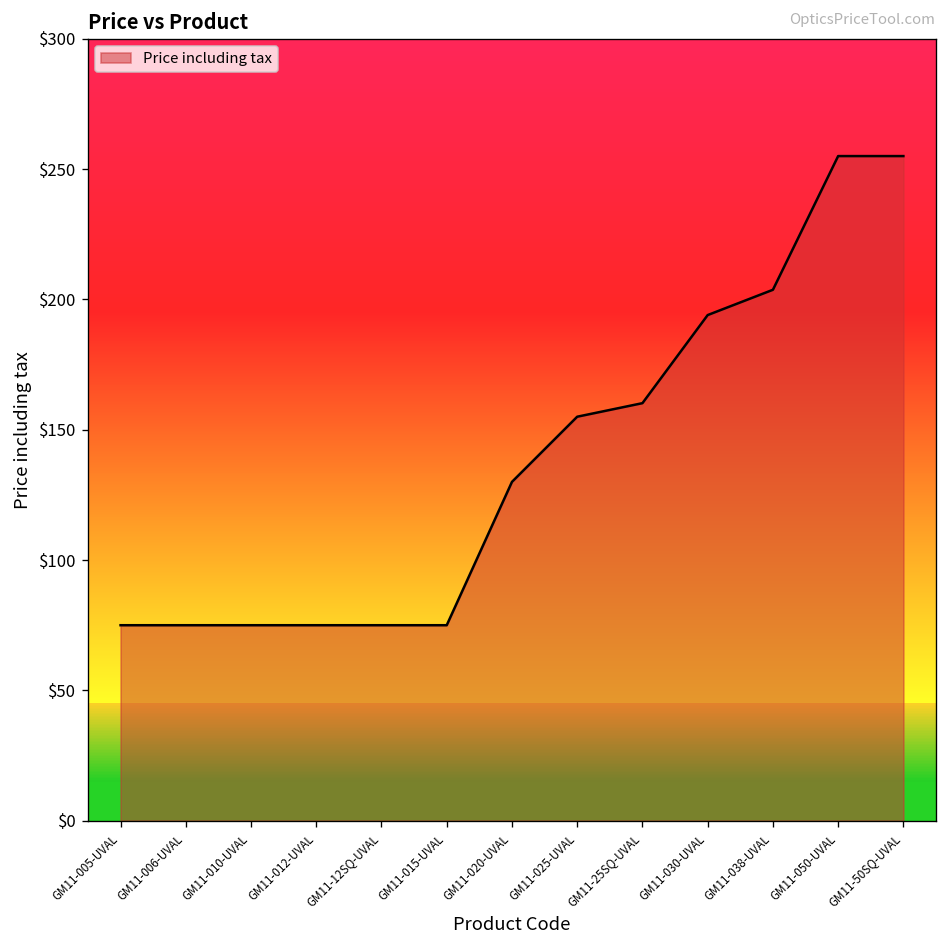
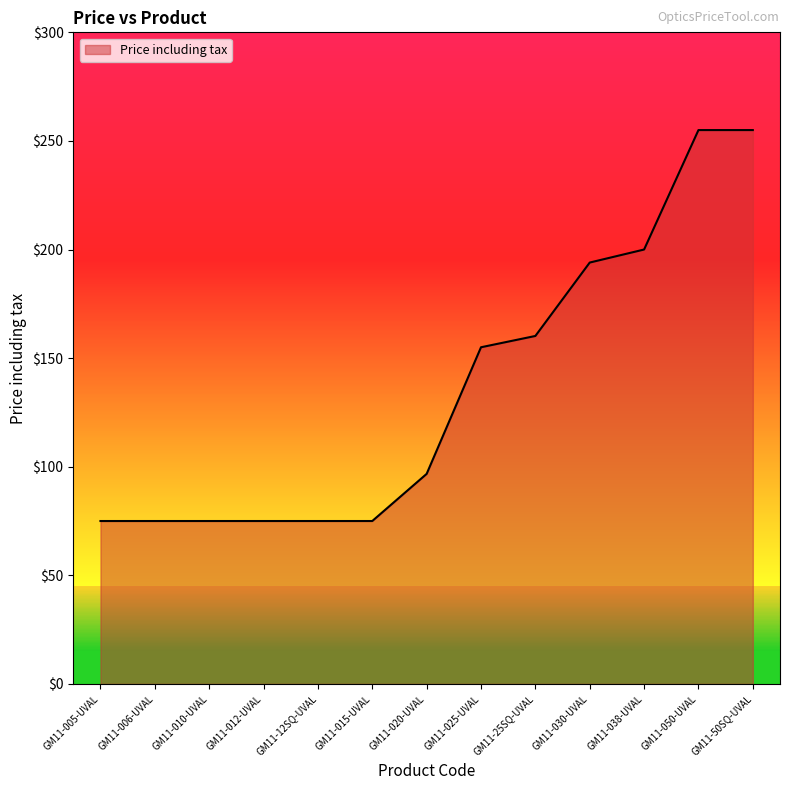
  {
    "GM11-005-UVAL": "$75",
    "GM11-006-UVAL": "$75",
    "GM11-010-UVAL": "$75",
    "GM11-012-UVAL": "$75",
    "GM11-12SQ-UVAL": "$75",
    "GM11-015-UVAL": "$75",
-   "GM11-020-UVAL": "$130",
+   "GM11-020-UVAL": "$97",
    "GM11-025-UVAL": "$155",
    "GM11-25SQ-UVAL": "$160",
    "GM11-030-UVAL": "$194",
-   "GM11-038-UVAL": "$204",
+   "GM11-038-UVAL": "$200",
    "GM11-050-UVAL": "$255",
    "GM11-50SQ-UVAL": "$255"
  }
